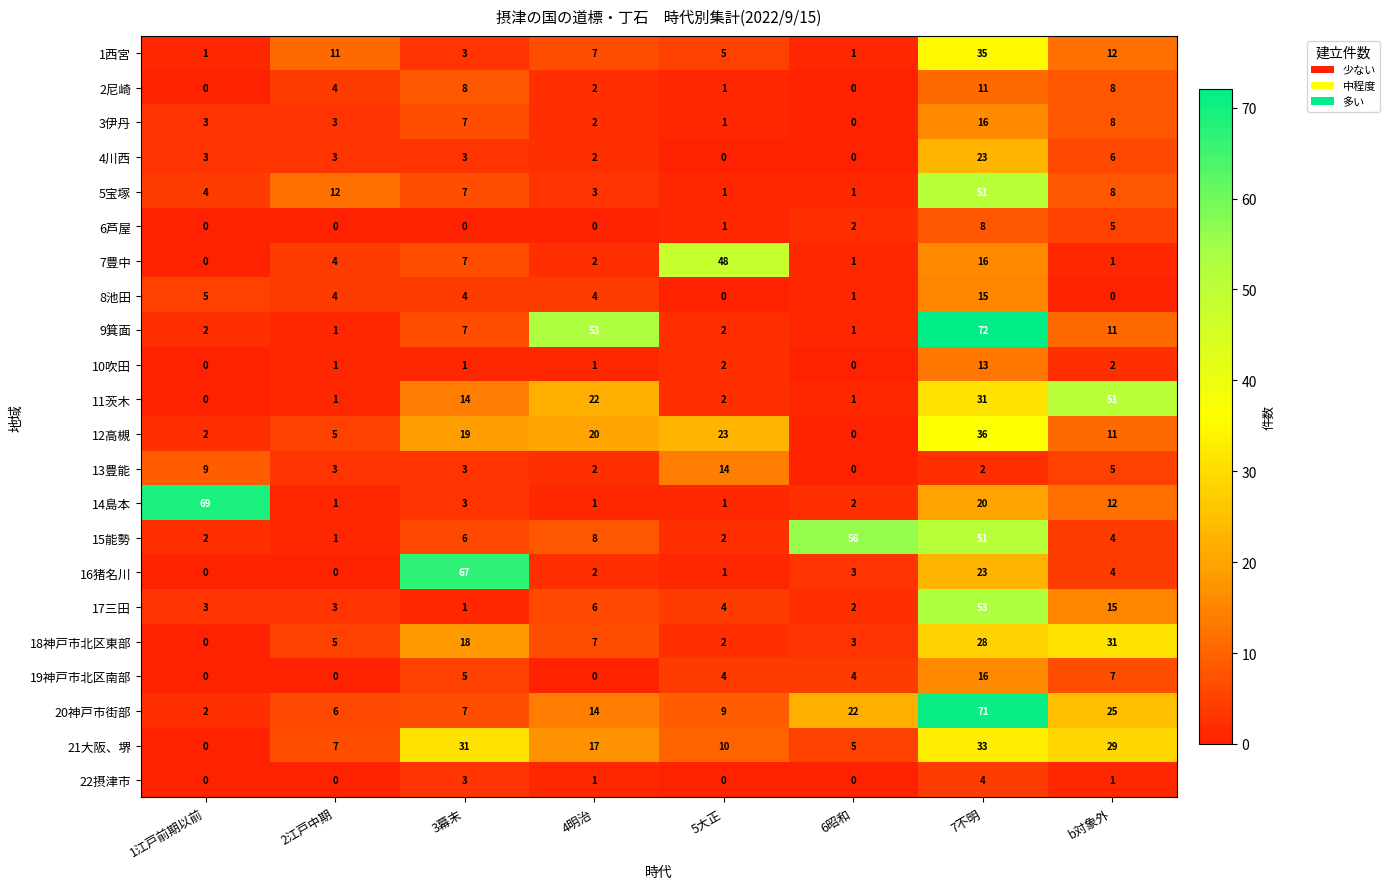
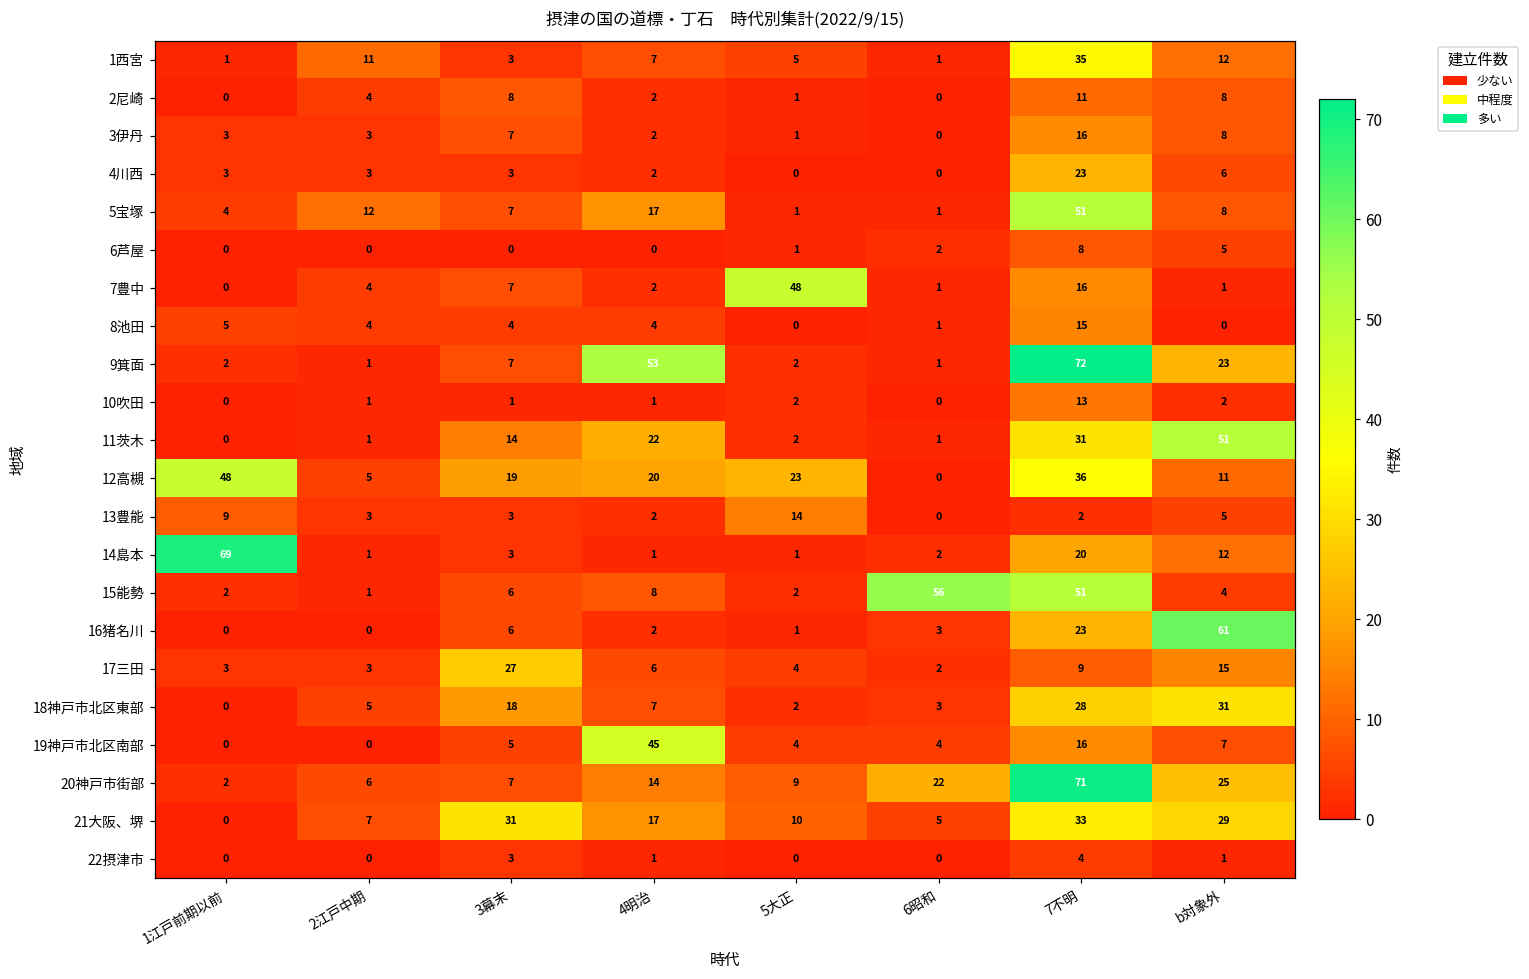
  {
    "1西宮": {
      "1江戸前期以前": 1,
      "2江戸中期": 11,
      "3幕末": 3,
      "4明治": 7,
      "5大正": 5,
      "6昭和": 1,
      "7不明": 35,
      "b対象外": 12
    },
    "2尼崎": {
      "1江戸前期以前": 0,
      "2江戸中期": 4,
      "3幕末": 8,
      "4明治": 2,
      "5大正": 1,
      "6昭和": 0,
      "7不明": 11,
      "b対象外": 8
    },
    "3伊丹": {
      "1江戸前期以前": 3,
      "2江戸中期": 3,
      "3幕末": 7,
      "4明治": 2,
      "5大正": 1,
      "6昭和": 0,
      "7不明": 16,
      "b対象外": 8
    },
    "4川西": {
      "1江戸前期以前": 3,
      "2江戸中期": 3,
      "3幕末": 3,
      "4明治": 2,
      "5大正": 0,
      "6昭和": 0,
      "7不明": 23,
      "b対象外": 6
    },
    "5宝塚": {
      "1江戸前期以前": 4,
      "2江戸中期": 12,
      "3幕末": 7,
-     "4明治": 3,
+     "4明治": 17,
      "5大正": 1,
      "6昭和": 1,
      "7不明": 51,
      "b対象外": 8
    },
    "6芦屋": {
      "1江戸前期以前": 0,
      "2江戸中期": 0,
      "3幕末": 0,
      "4明治": 0,
      "5大正": 1,
      "6昭和": 2,
      "7不明": 8,
      "b対象外": 5
    },
    "7豊中": {
      "1江戸前期以前": 0,
      "2江戸中期": 4,
      "3幕末": 7,
      "4明治": 2,
      "5大正": 48,
      "6昭和": 1,
      "7不明": 16,
      "b対象外": 1
    },
    "8池田": {
      "1江戸前期以前": 5,
      "2江戸中期": 4,
      "3幕末": 4,
      "4明治": 4,
      "5大正": 0,
      "6昭和": 1,
      "7不明": 15,
      "b対象外": 0
    },
    "9箕面": {
      "1江戸前期以前": 2,
      "2江戸中期": 1,
      "3幕末": 7,
      "4明治": 53,
      "5大正": 2,
      "6昭和": 1,
      "7不明": 72,
-     "b対象外": 11
+     "b対象外": 23
    },
    "10吹田": {
      "1江戸前期以前": 0,
      "2江戸中期": 1,
      "3幕末": 1,
      "4明治": 1,
      "5大正": 2,
      "6昭和": 0,
      "7不明": 13,
      "b対象外": 2
    },
    "11茨木": {
      "1江戸前期以前": 0,
      "2江戸中期": 1,
      "3幕末": 14,
      "4明治": 22,
      "5大正": 2,
      "6昭和": 1,
      "7不明": 31,
      "b対象外": 51
    },
    "12高槻": {
-     "1江戸前期以前": 2,
+     "1江戸前期以前": 48,
      "2江戸中期": 5,
      "3幕末": 19,
      "4明治": 20,
      "5大正": 23,
      "6昭和": 0,
      "7不明": 36,
      "b対象外": 11
    },
    "13豊能": {
      "1江戸前期以前": 9,
      "2江戸中期": 3,
      "3幕末": 3,
      "4明治": 2,
      "5大正": 14,
      "6昭和": 0,
      "7不明": 2,
      "b対象外": 5
    },
    "14島本": {
      "1江戸前期以前": 69,
      "2江戸中期": 1,
      "3幕末": 3,
      "4明治": 1,
      "5大正": 1,
      "6昭和": 2,
      "7不明": 20,
      "b対象外": 12
    },
    "15能勢": {
      "1江戸前期以前": 2,
      "2江戸中期": 1,
      "3幕末": 6,
      "4明治": 8,
      "5大正": 2,
      "6昭和": 56,
      "7不明": 51,
      "b対象外": 4
    },
    "16猪名川": {
      "1江戸前期以前": 0,
      "2江戸中期": 0,
-     "3幕末": 67,
+     "3幕末": 6,
      "4明治": 2,
      "5大正": 1,
      "6昭和": 3,
      "7不明": 23,
-     "b対象外": 4
+     "b対象外": 61
    },
    "17三田": {
      "1江戸前期以前": 3,
      "2江戸中期": 3,
-     "3幕末": 1,
+     "3幕末": 27,
      "4明治": 6,
      "5大正": 4,
      "6昭和": 2,
-     "7不明": 53,
+     "7不明": 9,
      "b対象外": 15
    },
    "18神戸市北区東部": {
      "1江戸前期以前": 0,
      "2江戸中期": 5,
      "3幕末": 18,
      "4明治": 7,
      "5大正": 2,
      "6昭和": 3,
      "7不明": 28,
      "b対象外": 31
    },
    "19神戸市北区南部": {
      "1江戸前期以前": 0,
      "2江戸中期": 0,
      "3幕末": 5,
-     "4明治": 0,
+     "4明治": 45,
      "5大正": 4,
      "6昭和": 4,
      "7不明": 16,
      "b対象外": 7
    },
    "20神戸市街部": {
      "1江戸前期以前": 2,
      "2江戸中期": 6,
      "3幕末": 7,
      "4明治": 14,
      "5大正": 9,
      "6昭和": 22,
      "7不明": 71,
      "b対象外": 25
    },
    "21大阪、堺": {
      "1江戸前期以前": 0,
      "2江戸中期": 7,
      "3幕末": 31,
      "4明治": 17,
      "5大正": 10,
      "6昭和": 5,
      "7不明": 33,
      "b対象外": 29
    },
    "22摂津市": {
      "1江戸前期以前": 0,
      "2江戸中期": 0,
      "3幕末": 3,
      "4明治": 1,
      "5大正": 0,
      "6昭和": 0,
      "7不明": 4,
      "b対象外": 1
    }
  }
